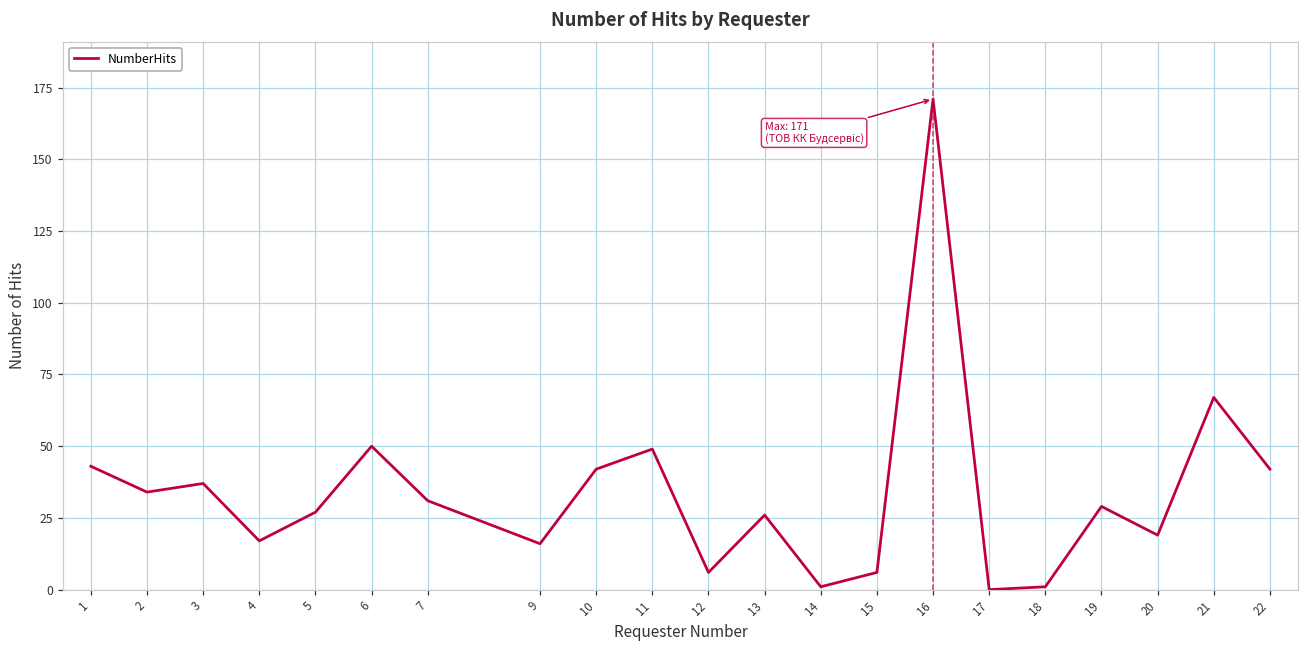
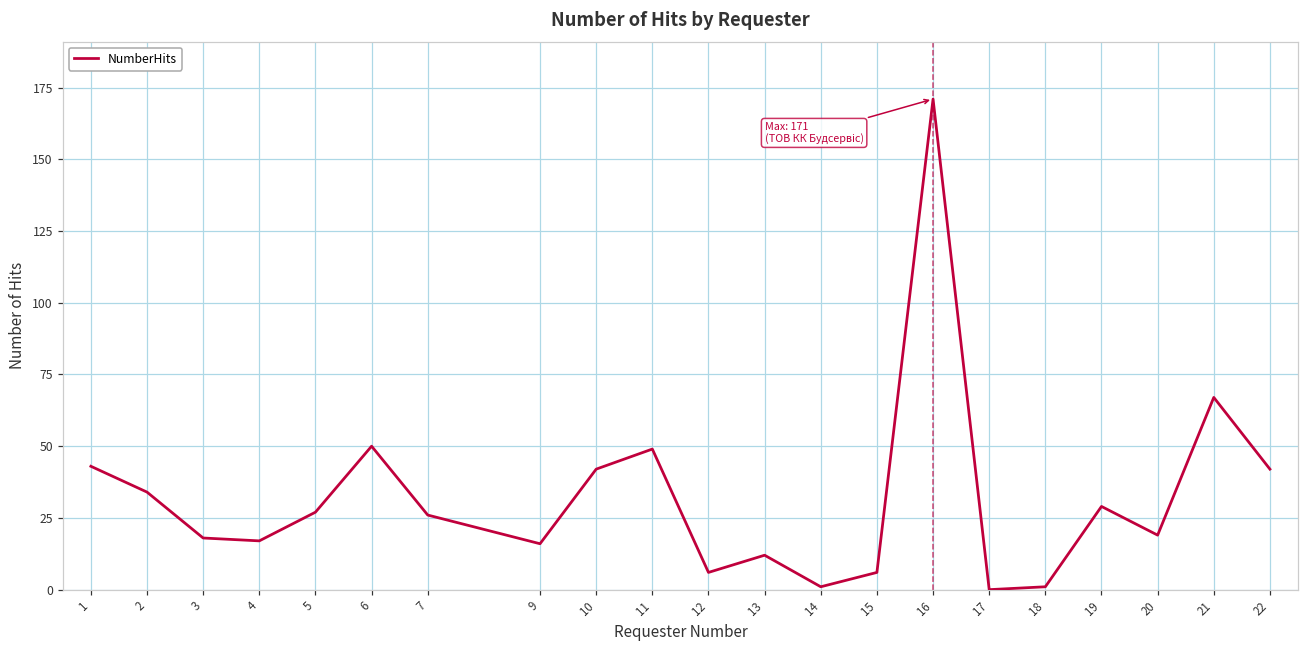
  {
    "1": 43,
    "2": 34,
-   "3": 37,
+   "3": 18,
    "4": 17,
    "5": 27,
    "6": 50,
-   "7": 31,
+   "7": 26,
    "9": 16,
    "10": 42,
    "11": 49,
    "12": 6,
-   "13": 26,
+   "13": 12,
    "14": 1,
    "15": 6,
    "17": 0,
    "18": 1,
    "19": 29,
    "20": 19,
    "21": 67,
    "22": 42
  }
